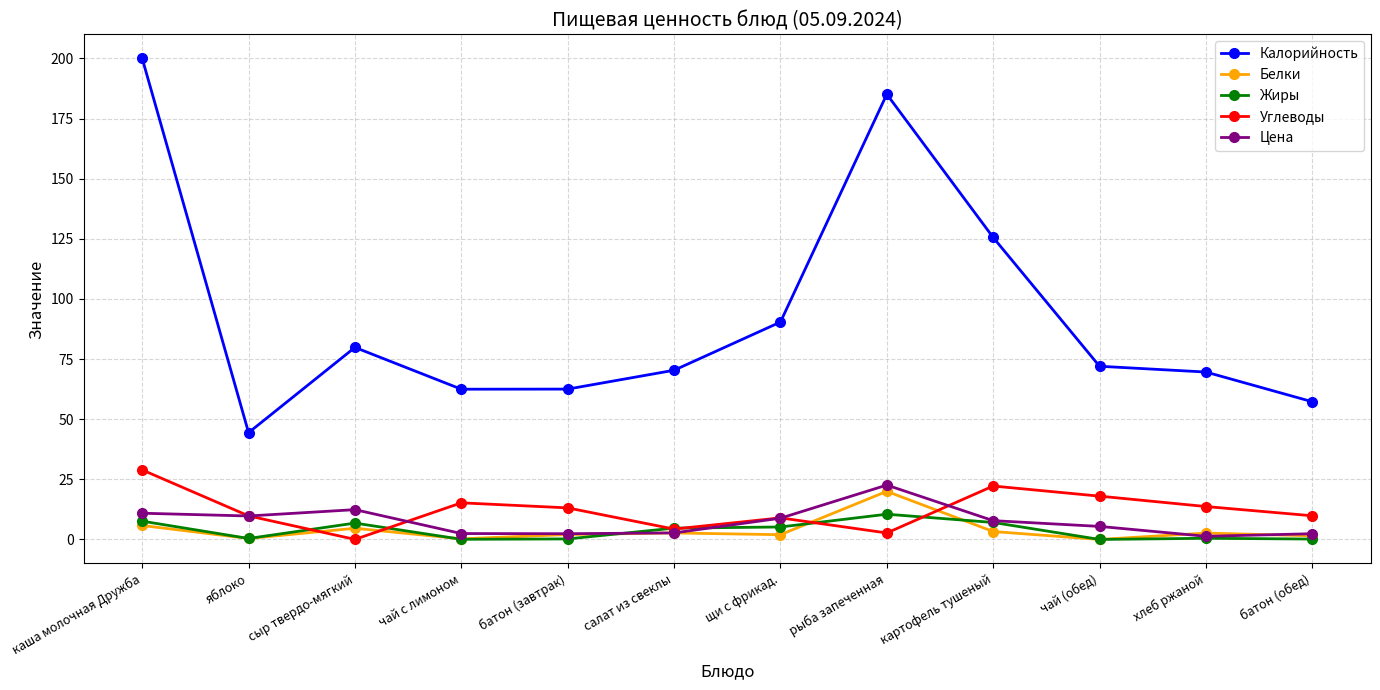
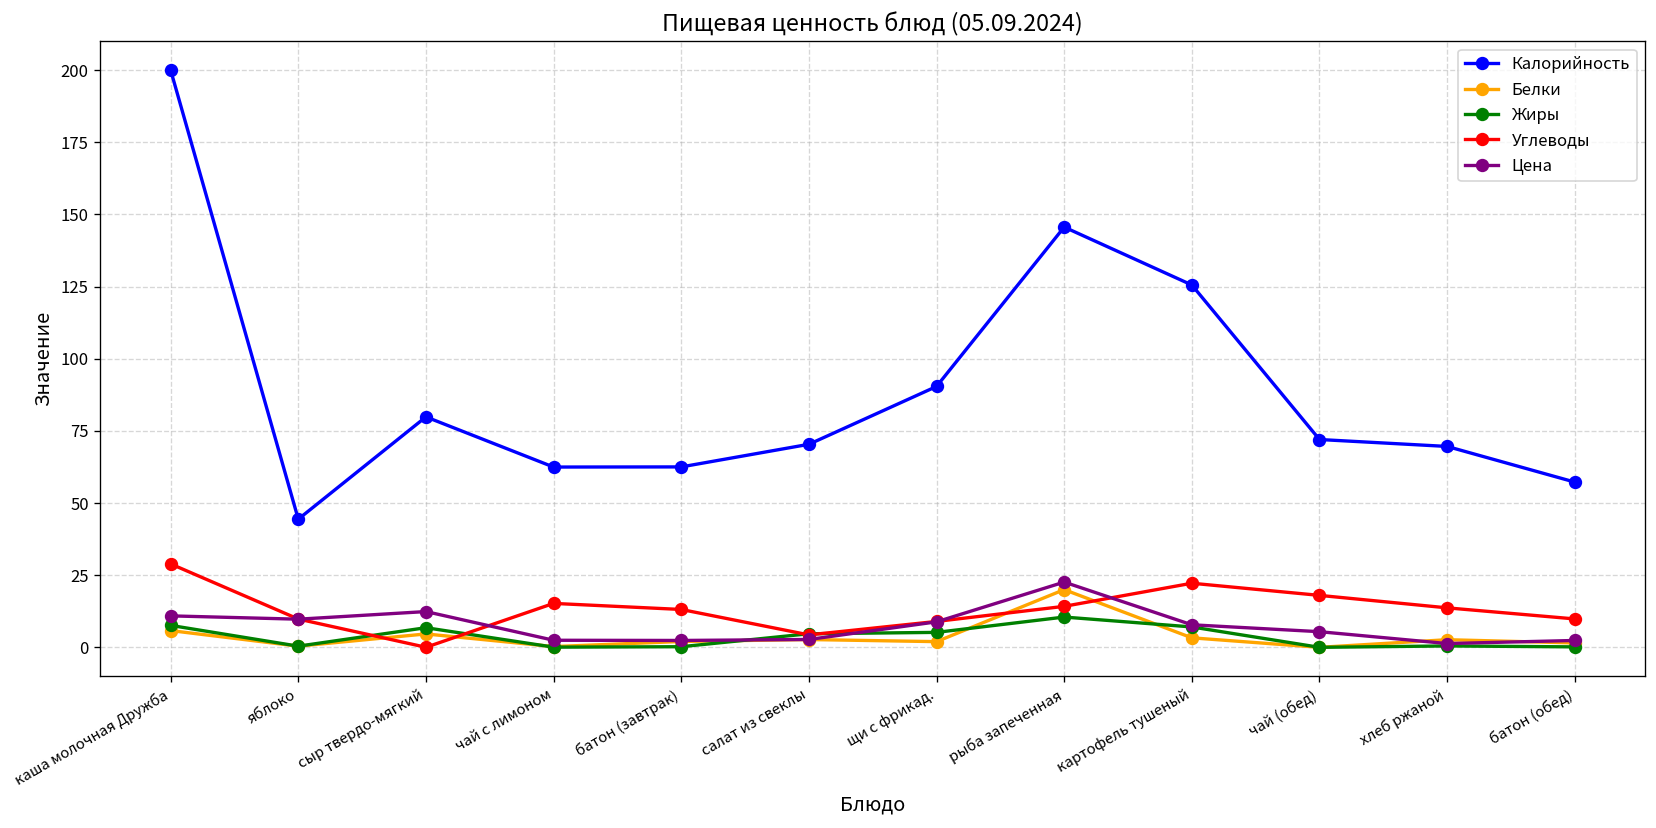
  {
    "Калорийность": {
      "каша молочная Дружба": 200,
      "яблоко": 44,
      "сыр твердо-мягкий": 80,
      "чай с лимоном": 62,
      "батон (завтрак)": 63,
      "салат из свеклы": 70,
      "щи с фрикад.": 90,
-     "рыба запеченная": 185,
+     "рыба запеченная": 146,
      "картофель тушеный": 126,
      "чай (обед)": 72,
      "хлеб ржаной": 70,
      "батон (обед)": 57
    },
    "Белки": {
      "каша молочная Дружба": 6,
      "сыр твердо-мягкий": 5,
      "щи с фрикад.": 2,
      "рыба запеченная": 20,
      "картофель тушеный": 3,
      "хлеб ржаной": 3
    },
    "Жиры": {
      "каша молочная Дружба": 8,
      "сыр твердо-мягкий": 7,
      "батон (завтрак)": 0,
      "щи с фрикад.": 5,
      "рыба запеченная": 10,
      "батон (обед)": 0
    },
    "Углеводы": {
      "каша молочная Дружба": 29,
      "сыр твердо-мягкий": 0,
      "чай с лимоном": 15,
      "батон (завтрак)": 13,
-     "рыба запеченная": 3,
+     "рыба запеченная": 14,
      "картофель тушеный": 22,
      "чай (обед)": 18,
      "хлеб ржаной": 14,
      "батон (обед)": 10
    },
    "Цена": {
      "каша молочная Дружба": 11,
      "сыр твердо-мягкий": 12,
      "чай с лимоном": 2,
      "рыба запеченная": 23,
      "чай (обед)": 5
    }
  }
